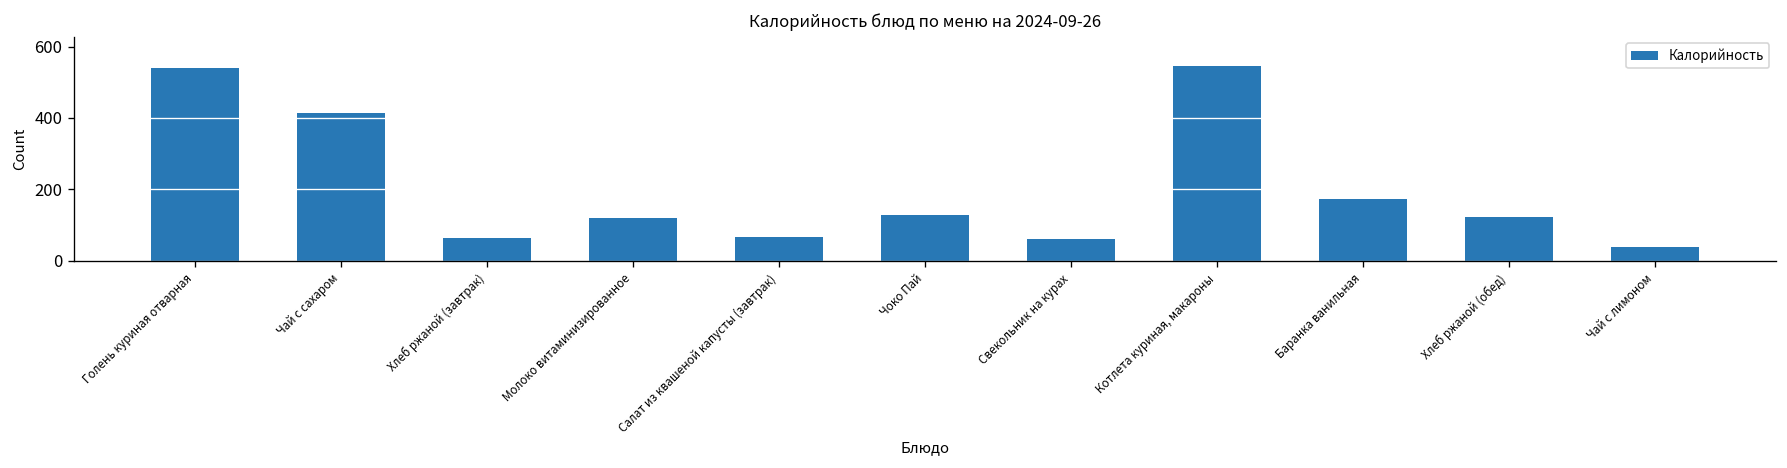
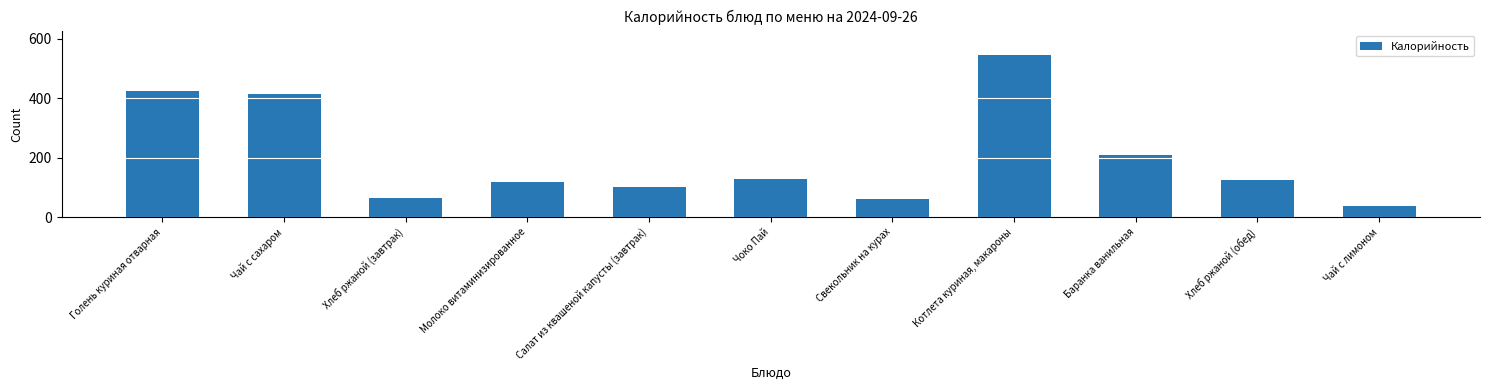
  {
-   "Голень куриная отварная": 540,
+   "Голень куриная отварная": 430,
    "Чай с сахаром": 410,
    "Хлеб ржаной (завтрак)": 60,
    "Молоко витаминизированное": 120,
-   "Салат из квашеной капусты (завтрак)": 70,
+   "Салат из квашеной капусты (завтрак)": 100,
    "Чоко Пай": 130,
    "Свекольник на курах": 60,
    "Котлета куриная, макароны": 550,
-   "Баранка ванильная": 170,
+   "Баранка ванильная": 210,
    "Хлеб ржаной (обед)": 120,
    "Чай с лимоном": 40
  }
